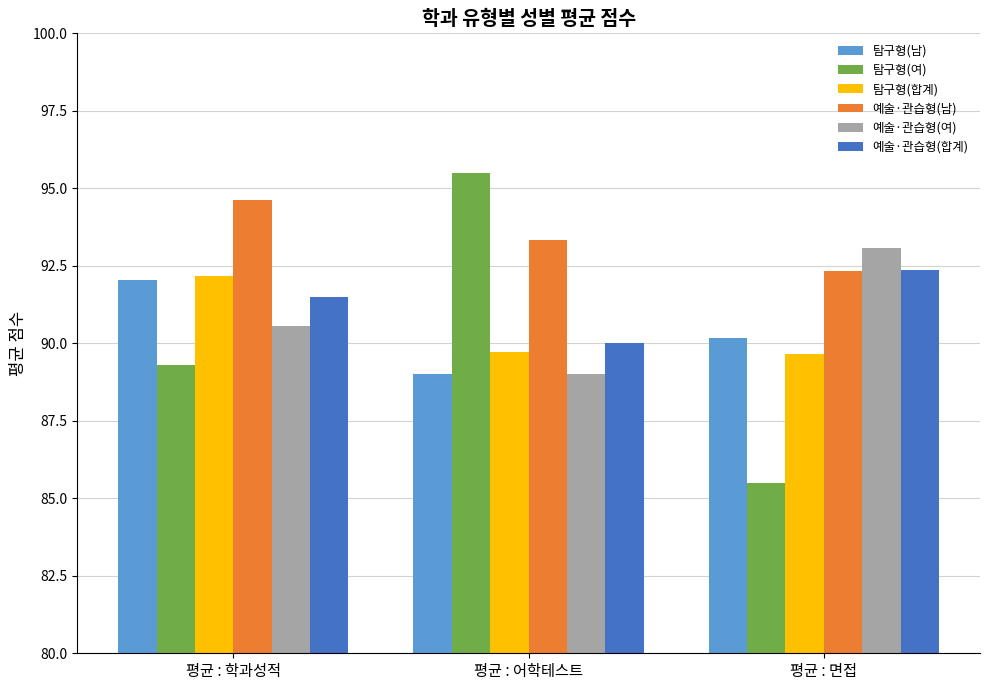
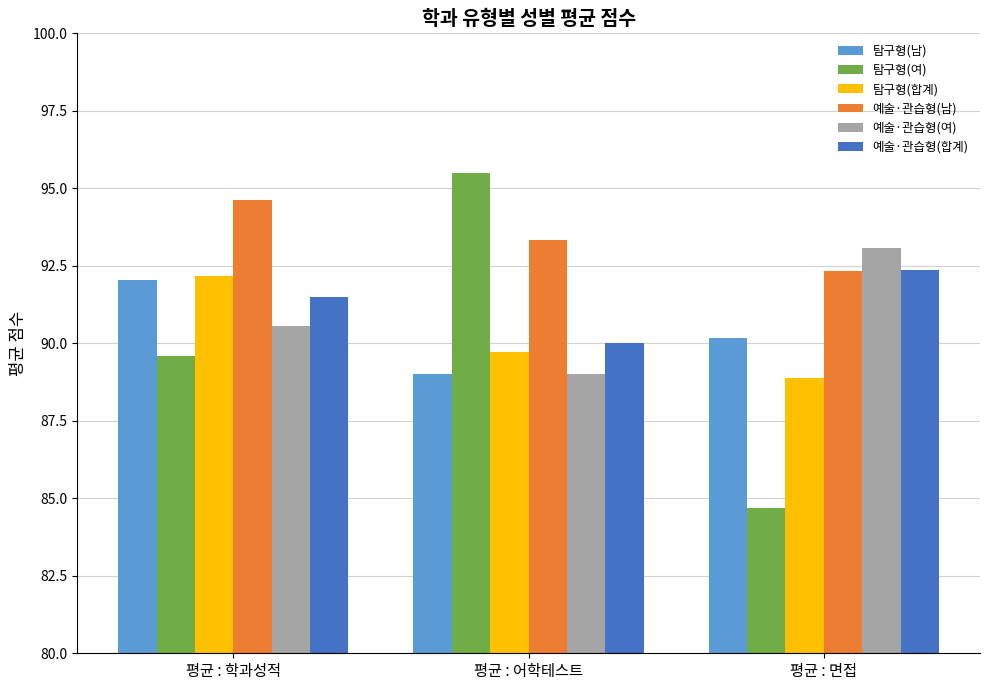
  {
    "탐구형(여)": {
-     "평균 : 학과성적": 89.3,
+     "평균 : 학과성적": 89.6,
      "평균 : 어학테스트": 95.5,
-     "평균 : 면접": 85.5
+     "평균 : 면접": 84.7
    },
    "탐구형(합계)": {
      "평균 : 학과성적": 92.2,
      "평균 : 어학테스트": 89.7,
-     "평균 : 면접": 89.7
+     "평균 : 면접": 88.9
    },
    "예술·관습형(남)": {
      "평균 : 학과성적": 94.6,
      "평균 : 어학테스트": 93.3,
      "평균 : 면접": 92.3
    },
    "예술·관습형(여)": {
      "평균 : 학과성적": 90.6,
      "평균 : 어학테스트": 89.0,
      "평균 : 면접": 93.1
    }
  }
